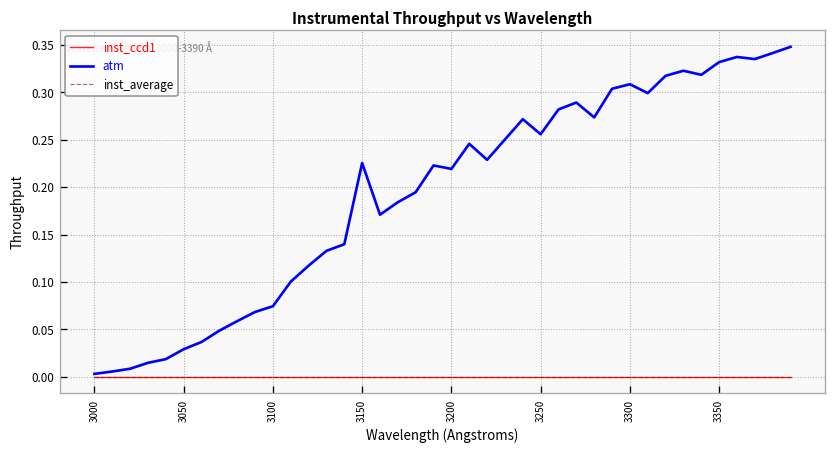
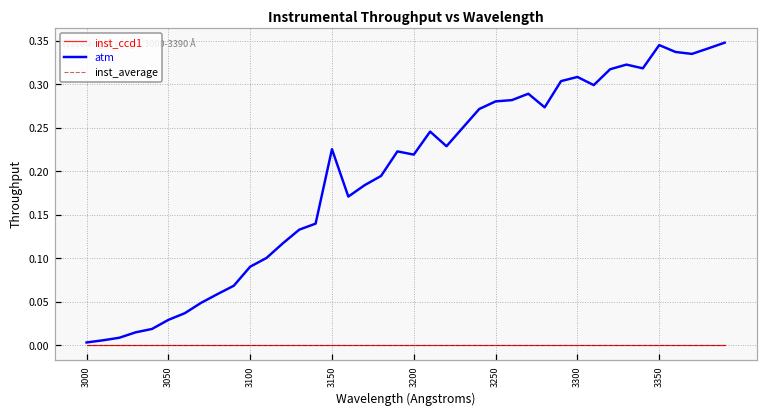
  {
    "inst_average": {
      "3050": 0.00,
      "3100": 0.00,
      "3150": 0.00,
      "3200": 0.00,
      "3250": 0.00,
      "3300": 0.00,
      "3350": 0.00
    },
    "atm": {
      "3050": 0.03,
-     "3100": 0.07,
+     "3100": 0.09,
      "3150": 0.23,
      "3200": 0.22,
-     "3250": 0.26,
+     "3250": 0.28,
      "3300": 0.31,
-     "3350": 0.33
+     "3350": 0.35
    }
  }
